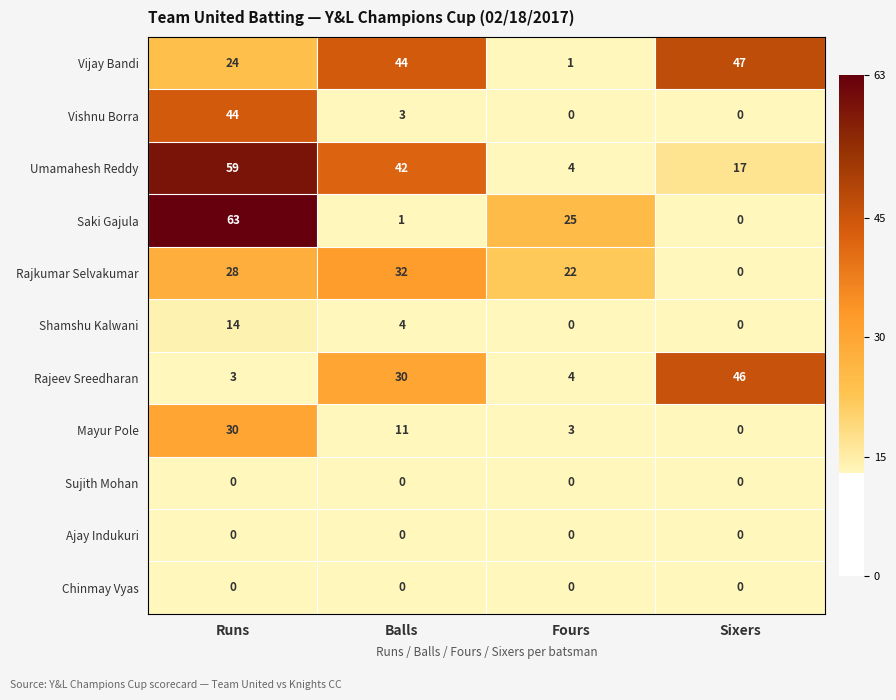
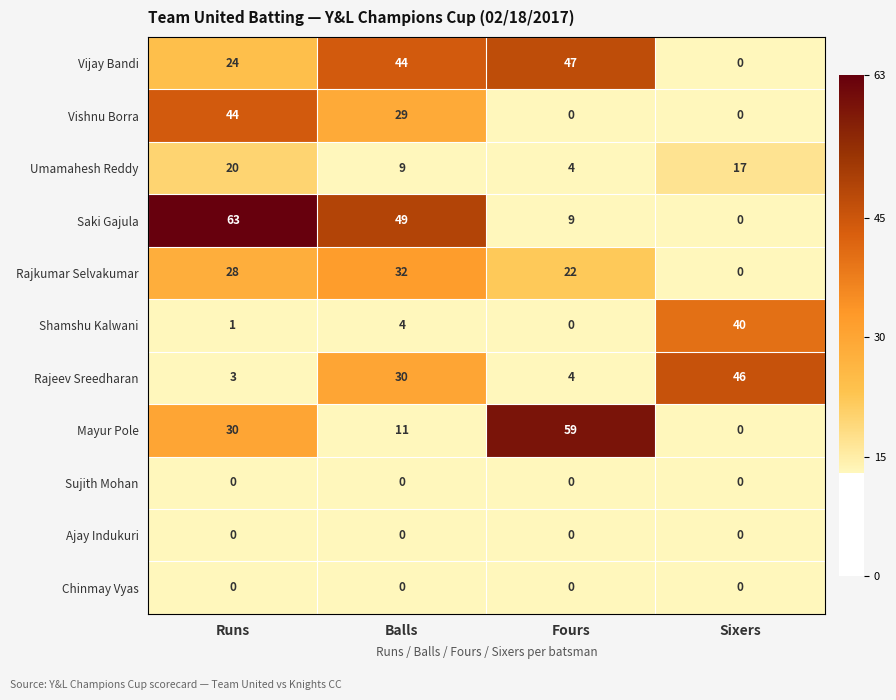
  {
    "Vijay Bandi": {
      "Runs": 24,
      "Balls": 44,
-     "Fours": 1,
-     "Sixers": 47
+     "Fours": 47,
+     "Sixers": 0
    },
    "Vishnu Borra": {
      "Runs": 44,
-     "Balls": 3,
+     "Balls": 29,
      "Fours": 0,
      "Sixers": 0
    },
    "Umamahesh Reddy": {
-     "Runs": 59,
-     "Balls": 42,
+     "Runs": 20,
+     "Balls": 9,
      "Fours": 4,
      "Sixers": 17
    },
    "Saki Gajula": {
      "Runs": 63,
-     "Balls": 1,
-     "Fours": 25,
+     "Balls": 49,
+     "Fours": 9,
      "Sixers": 0
    },
    "Rajkumar Selvakumar": {
      "Runs": 28,
      "Balls": 32,
      "Fours": 22,
      "Sixers": 0
    },
    "Shamshu Kalwani": {
-     "Runs": 14,
+     "Runs": 1,
      "Balls": 4,
      "Fours": 0,
-     "Sixers": 0
+     "Sixers": 40
    },
    "Rajeev Sreedharan": {
      "Runs": 3,
      "Balls": 30,
      "Fours": 4,
      "Sixers": 46
    },
    "Mayur Pole": {
      "Runs": 30,
      "Balls": 11,
-     "Fours": 3,
+     "Fours": 59,
      "Sixers": 0
    },
    "Sujith Mohan": {
      "Runs": 0,
      "Balls": 0,
      "Fours": 0,
      "Sixers": 0
    },
    "Ajay Indukuri": {
      "Runs": 0,
      "Balls": 0,
      "Fours": 0,
      "Sixers": 0
    },
    "Chinmay Vyas": {
      "Runs": 0,
      "Balls": 0,
      "Fours": 0,
      "Sixers": 0
    }
  }
